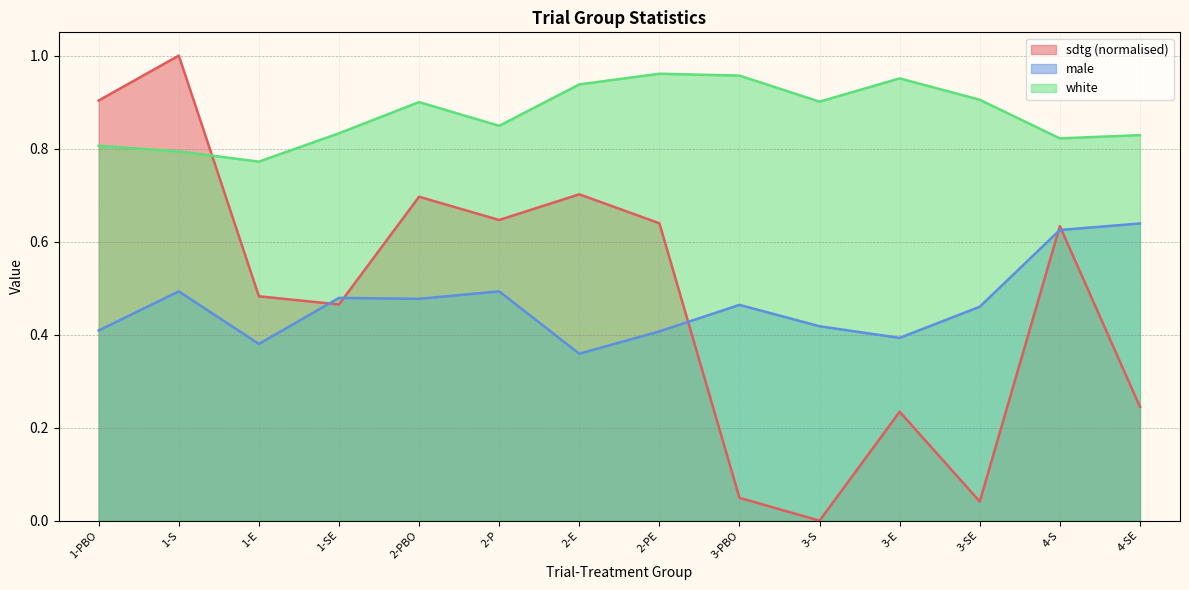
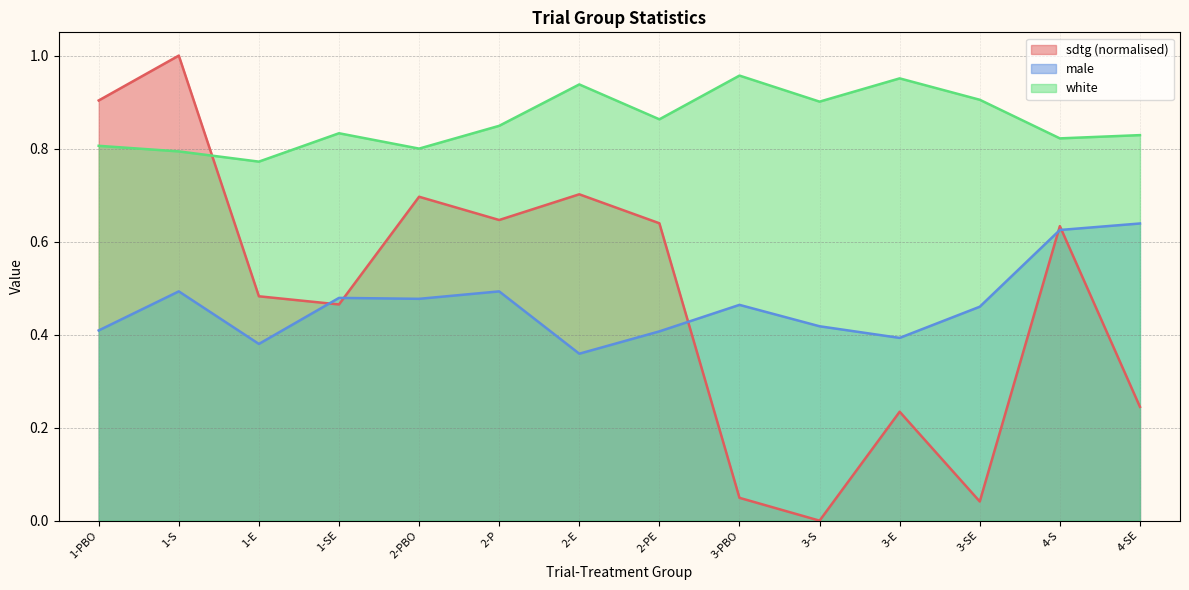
  {
    "sdtg (normalised)": {
      "1-PBO": 0.90,
      "1-S": 1.00,
      "1-E": 0.48,
      "1-SE": 0.46,
      "2-PBO": 0.70,
      "2-P": 0.65,
      "2-E": 0.70,
      "2-PE": 0.64,
      "3-PBO": 0.05,
      "3-S": 0.00,
      "3-E": 0.23,
      "3-SE": 0.04,
      "4-S": 0.63,
      "4-SE": 0.24
    },
    "male": {
      "1-PBO": 0.41,
      "1-S": 0.49,
      "1-E": 0.38,
      "1-SE": 0.48,
      "2-PBO": 0.48,
      "2-P": 0.49,
      "2-E": 0.36,
      "2-PE": 0.41,
      "3-PBO": 0.46,
      "3-S": 0.42,
      "3-E": 0.39,
      "3-SE": 0.46,
      "4-S": 0.63,
      "4-SE": 0.64
    },
    "white": {
      "1-PBO": 0.81,
      "1-S": 0.79,
      "1-E": 0.77,
      "1-SE": 0.83,
-     "2-PBO": 0.9,
+     "2-PBO": 0.8,
      "2-P": 0.85,
      "2-E": 0.94,
-     "2-PE": 0.96,
+     "2-PE": 0.86,
      "3-PBO": 0.96,
      "3-S": 0.90,
      "3-E": 0.95,
      "3-SE": 0.91,
      "4-S": 0.82,
      "4-SE": 0.83
    }
  }
